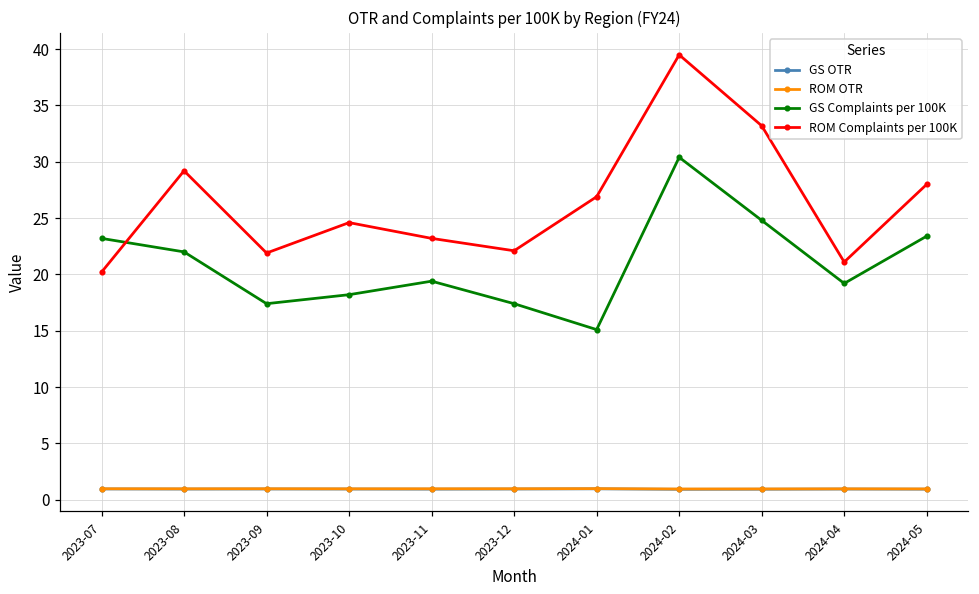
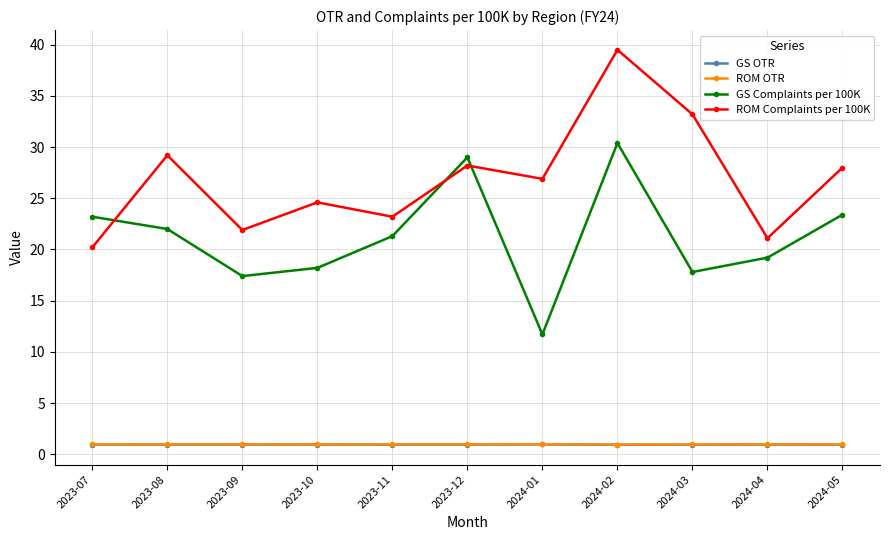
  {
    "GS Complaints per 100K": {
      "2023-07": 23.2,
      "2023-08": 22.0,
      "2023-09": 17.4,
      "2023-10": 18.2,
-     "2023-11": 19.4,
-     "2023-12": 17.4,
-     "2024-01": 15.1,
+     "2023-11": 21.3,
+     "2023-12": 29.0,
+     "2024-01": 11.7,
      "2024-02": 30.4,
-     "2024-03": 24.8,
+     "2024-03": 17.8,
      "2024-04": 19.2,
      "2024-05": 23.4
    },
    "ROM Complaints per 100K": {
      "2023-07": 20.2,
      "2023-08": 29.2,
      "2023-09": 21.9,
      "2023-10": 24.6,
      "2023-11": 23.2,
-     "2023-12": 22.1,
+     "2023-12": 28.2,
      "2024-01": 26.9,
      "2024-02": 39.5,
      "2024-03": 33.2,
      "2024-04": 21.1,
      "2024-05": 28.0
    }
  }
